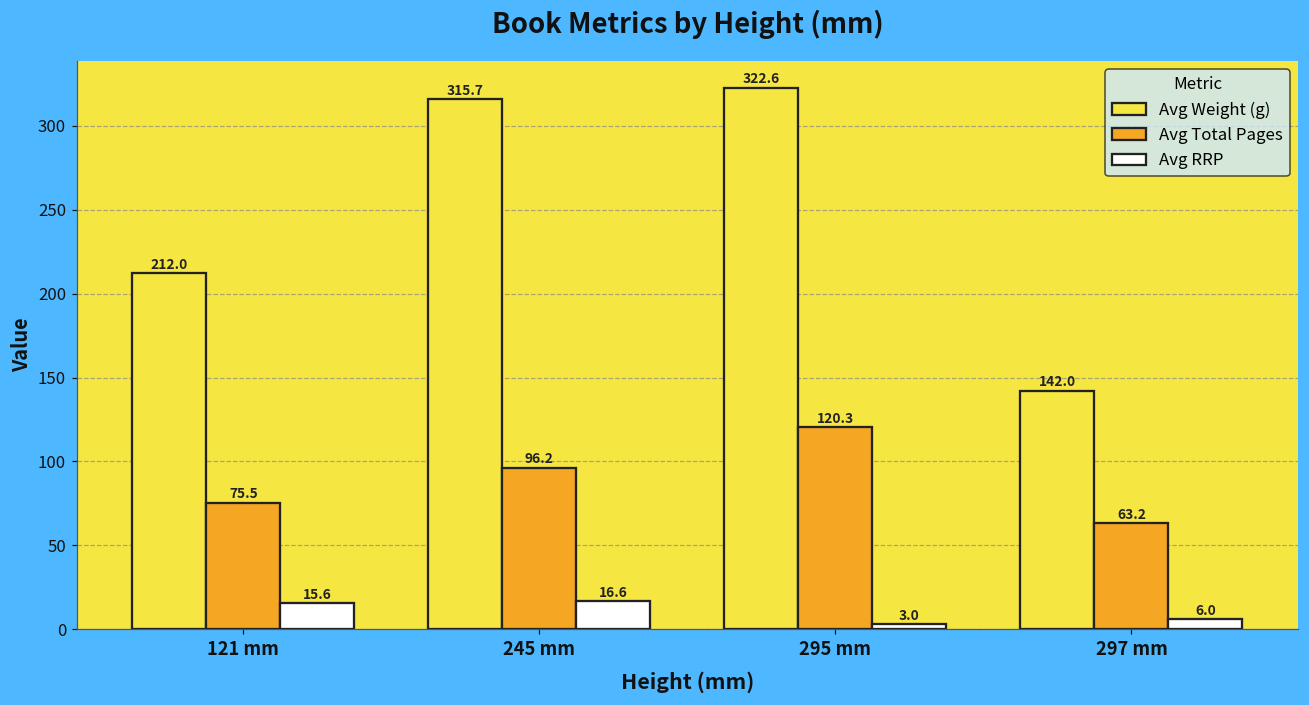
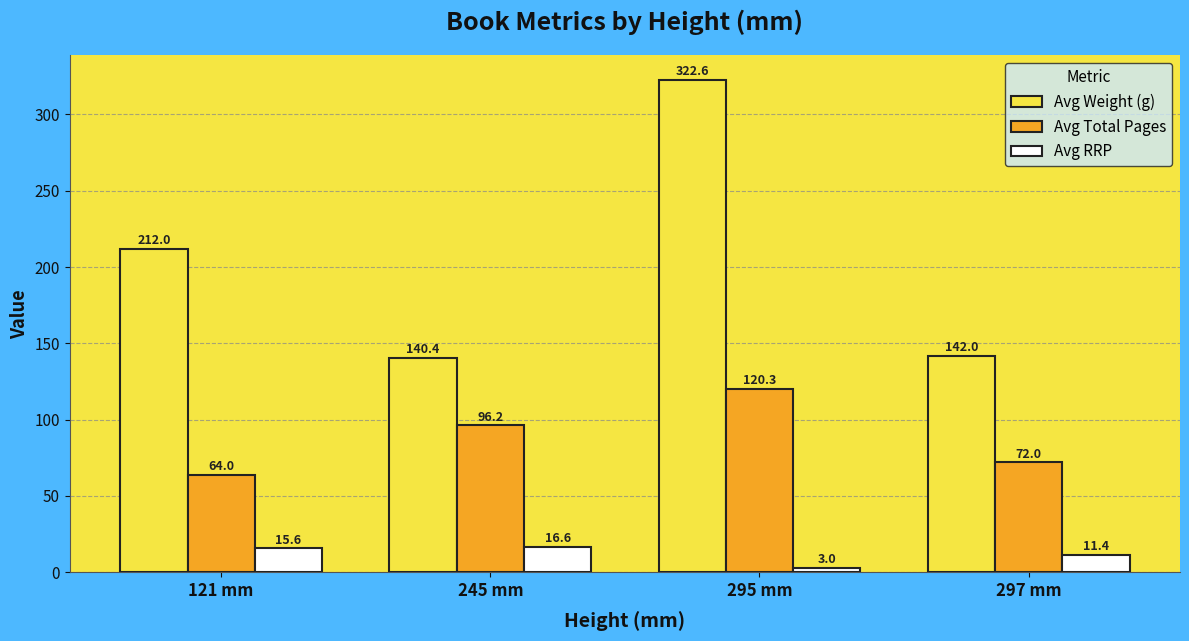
  {
    "Avg Weight (g)": {
      "121 mm": 212.0,
-     "245 mm": 315.7,
+     "245 mm": 140.4,
      "295 mm": 322.6,
      "297 mm": 142.0
    },
    "Avg Total Pages": {
-     "121 mm": 75.5,
+     "121 mm": 64.0,
      "245 mm": 96.2,
      "295 mm": 120.3,
-     "297 mm": 63.2
+     "297 mm": 72.0
    },
    "Avg RRP": {
      "121 mm": 15.6,
      "245 mm": 16.6,
      "295 mm": 3.0,
-     "297 mm": 6.0
+     "297 mm": 11.4
    }
  }
